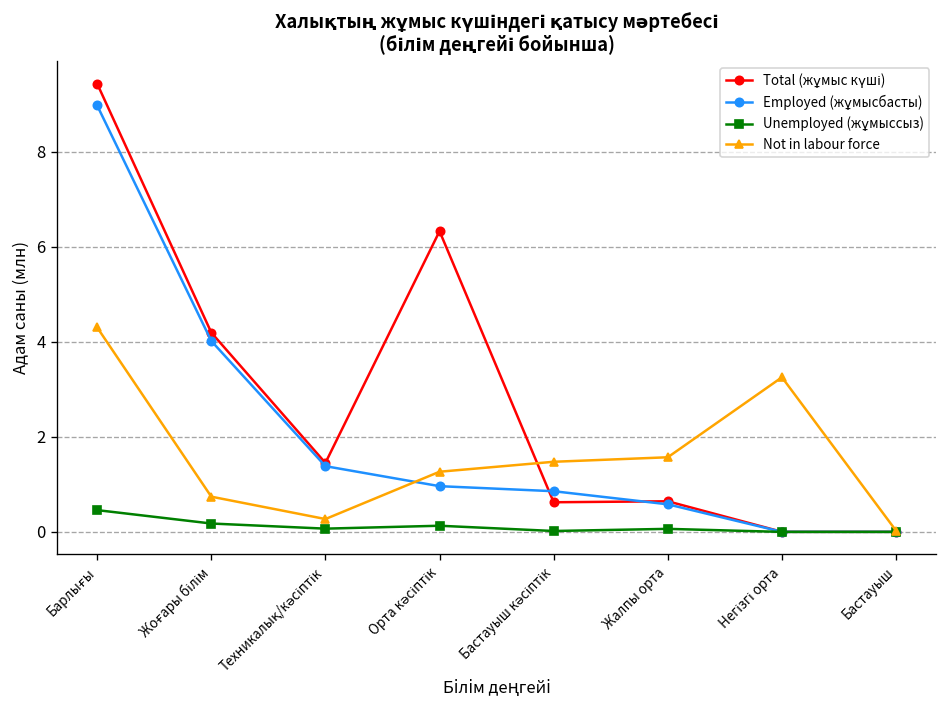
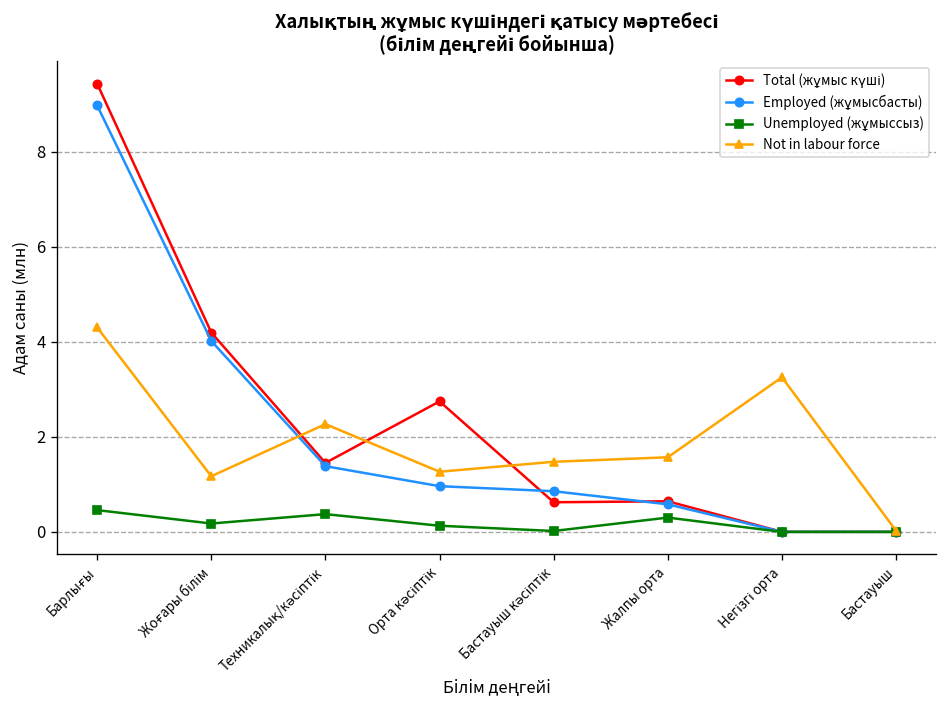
  {
    "Total (жұмыс күші)": {
      "Барлығы": 9.4,
      "Жоғары білім": 4.2,
      "Техникалық/кәсіптік": 1.5,
-     "Орта кәсіптік": 6.3,
+     "Орта кәсіптік": 2.7,
      "Бастауыш кәсіптік": 0.6,
      "Жалпы орта": 0.6
    },
    "Employed (жұмысбасты)": {
      "Барлығы": 9.0,
      "Жоғары білім": 4.0,
      "Техникалық/кәсіптік": 1.4,
      "Орта кәсіптік": 1.0,
      "Бастауыш кәсіптік": 0.9,
      "Жалпы орта": 0.6
    },
    "Unemployed (жұмыссыз)": {
      "Барлығы": 0.5,
      "Жоғары білім": 0.2,
-     "Техникалық/кәсіптік": 0.1,
+     "Техникалық/кәсіптік": 0.4,
      "Орта кәсіптік": 0.1,
      "Бастауыш кәсіптік": 0.0,
-     "Жалпы орта": 0.1
+     "Жалпы орта": 0.3
    },
    "Not in labour force": {
      "Барлығы": 4.3,
-     "Жоғары білім": 0.7,
-     "Техникалық/кәсіптік": 0.3,
+     "Жоғары білім": 1.2,
+     "Техникалық/кәсіптік": 2.3,
      "Орта кәсіптік": 1.3,
      "Бастауыш кәсіптік": 1.5,
      "Жалпы орта": 1.6,
      "Негізгі орта": 3.3
    }
  }
